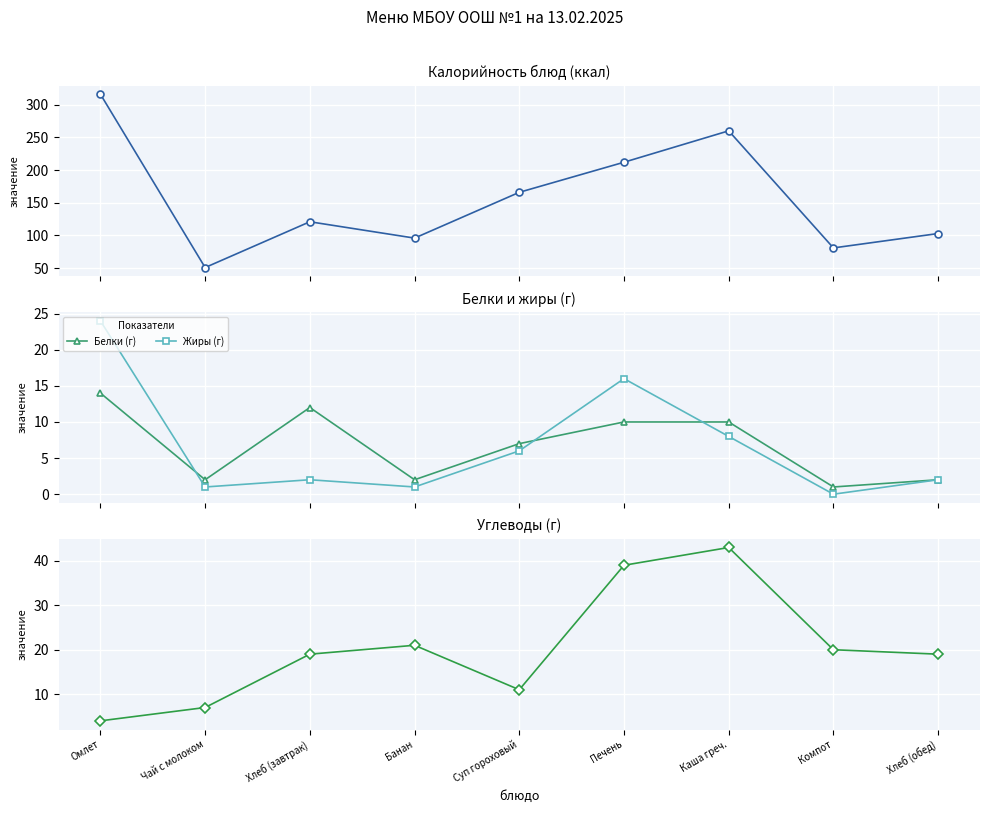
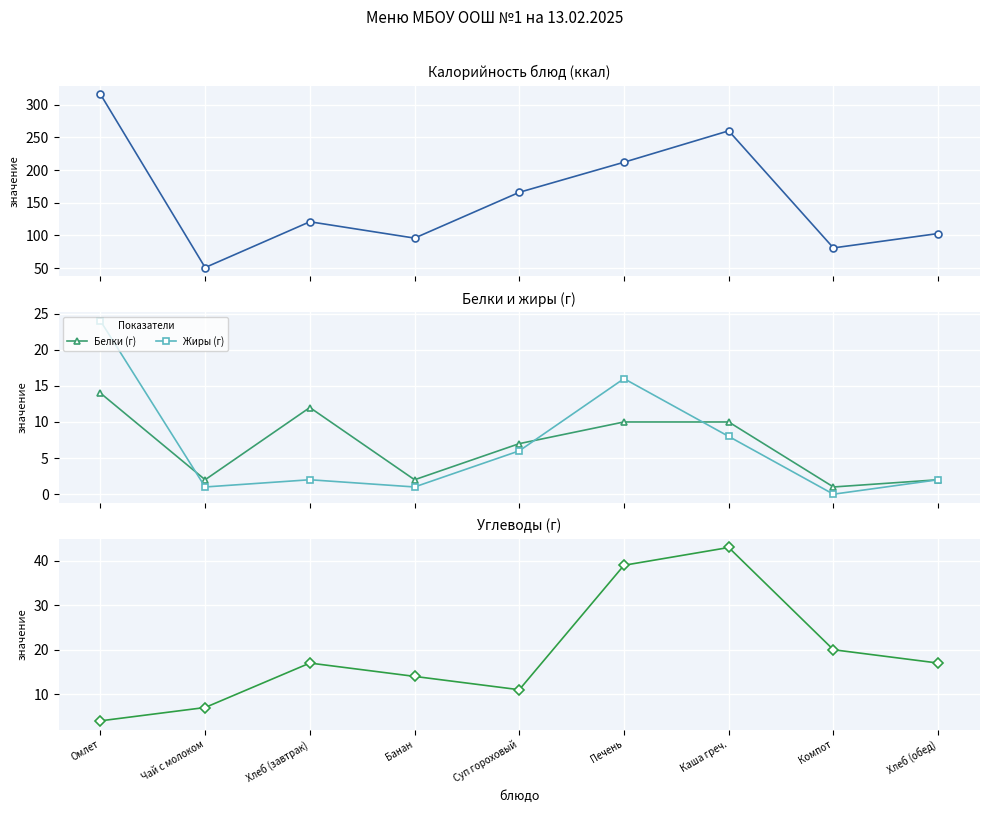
  {
    "Углеводы (г)": {
      "Омлет": 4,
      "Чай с молоком": 7,
-     "Хлеб (завтрак)": 19,
-     "Банан": 21,
+     "Хлеб (завтрак)": 17,
+     "Банан": 14,
      "Суп гороховый": 11,
      "Печень": 39,
      "Каша греч.": 43,
      "Компот": 20,
-     "Хлеб (обед)": 19
+     "Хлеб (обед)": 17
    }
  }
